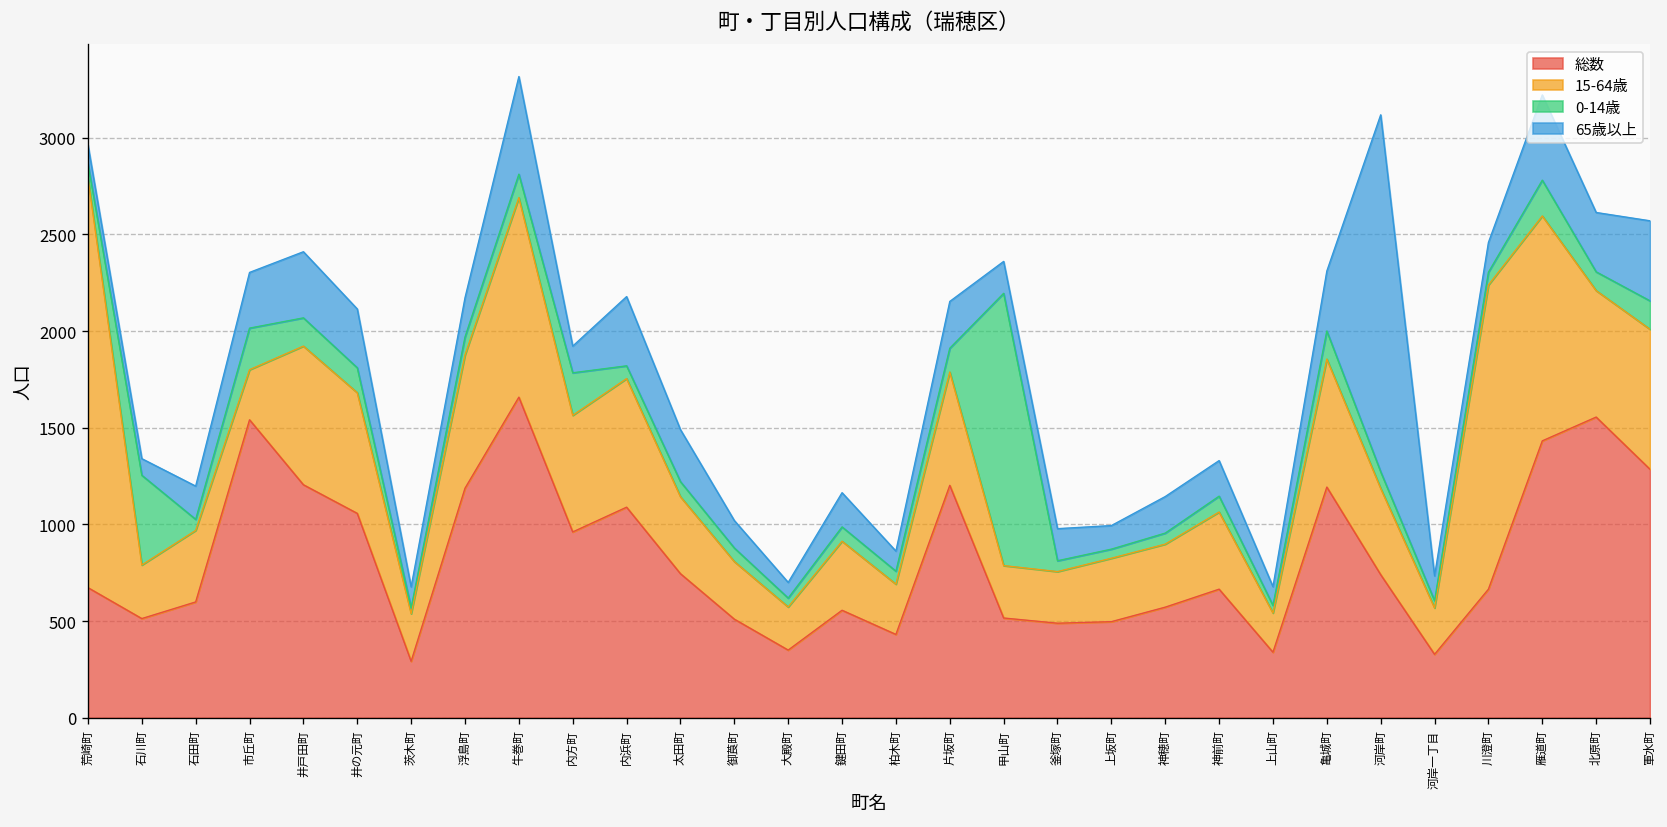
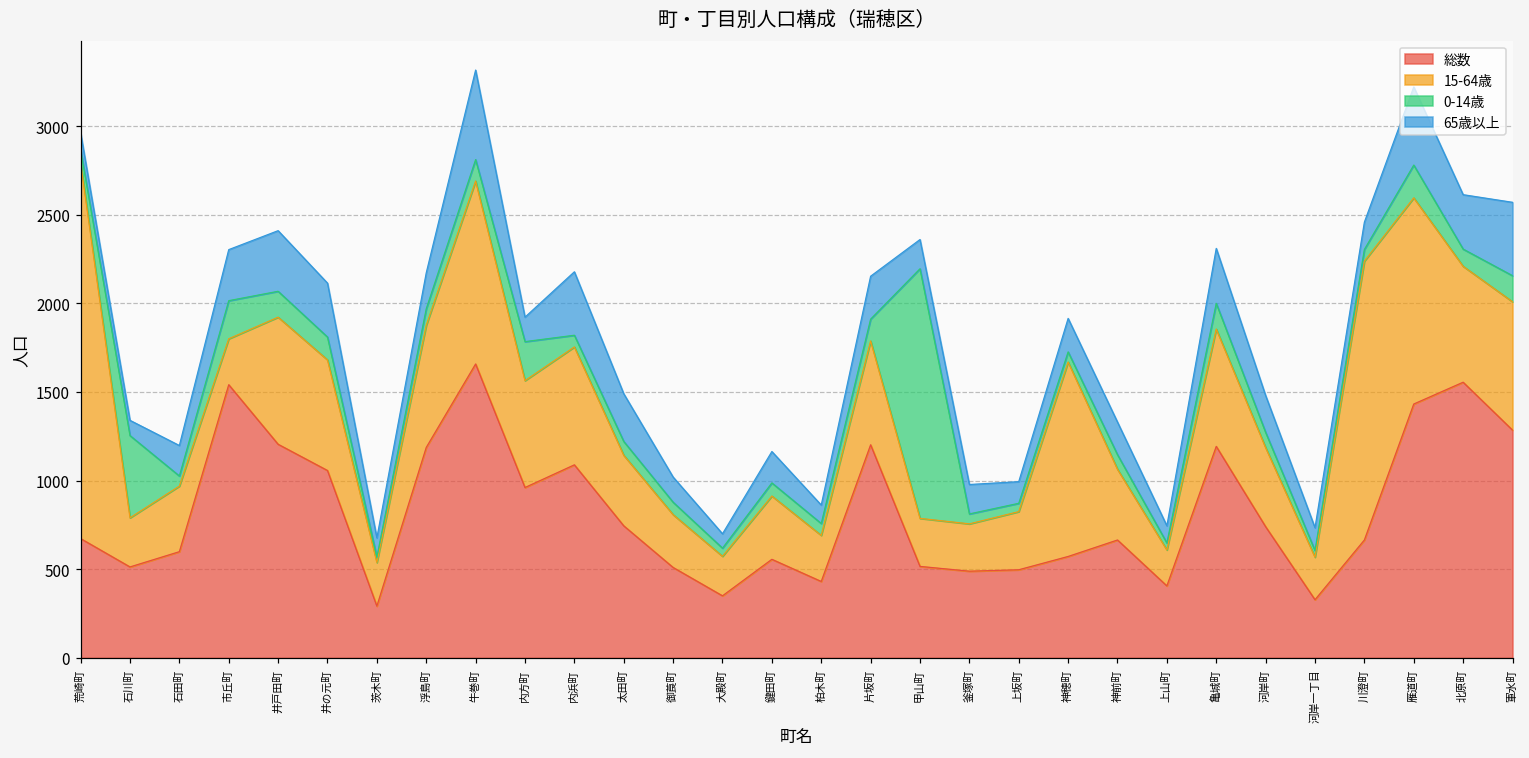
  {
    "総数": {
      "荒崎町": 670,
      "石川町": 510,
      "石田町": 600,
      "市丘町": 1540,
      "井戸田町": 1210,
      "井の元町": 1060,
      "茨木町": 290,
      "浮島町": 1190,
      "牛巻町": 1660,
      "内方町": 960,
      "内浜町": 1090,
      "太田町": 750,
      "御莨町": 510,
      "大殿町": 350,
      "鍵田町": 560,
      "柏木町": 430,
      "片坂町": 1200,
      "甲山町": 520,
      "釜塚町": 490,
      "上坂町": 500,
      "神穂町": 570,
      "神前町": 670,
-     "上山町": 340,
+     "上山町": 410,
      "亀城町": 1190,
      "河岸町": 740,
      "河岸一丁目": 330,
      "川澄町": 670,
      "雁道町": 1430,
      "北原町": 1560,
      "軍水町": 1290
    },
    "15-64歳": {
      "荒崎町": 2120,
      "石川町": 280,
      "石田町": 370,
      "市丘町": 260,
      "井戸田町": 720,
      "井の元町": 620,
      "茨木町": 250,
      "浮島町": 690,
      "牛巻町": 1030,
      "内方町": 600,
      "内浜町": 670,
      "太田町": 400,
      "御莨町": 300,
      "大殿町": 220,
      "鍵田町": 360,
      "柏木町": 260,
      "片坂町": 590,
      "甲山町": 270,
      "釜塚町": 270,
      "上坂町": 330,
-     "神穂町": 330,
+     "神穂町": 1100,
      "神前町": 400,
      "上山町": 200,
      "亀城町": 660,
      "河岸町": 450,
      "河岸一丁目": 240,
      "川澄町": 1570,
      "雁道町": 1160,
      "北原町": 650,
      "軍水町": 720
    },
    "0-14歳": {
      "荒崎町": 70,
      "石川町": 460,
      "石田町": 60,
      "市丘町": 220,
      "井戸田町": 150,
      "井の元町": 130,
      "茨木町": 30,
      "浮島町": 90,
      "牛巻町": 120,
      "内方町": 220,
      "内浜町": 70,
      "太田町": 80,
      "御莨町": 70,
      "大殿町": 50,
      "鍵田町": 70,
      "柏木町": 70,
      "片坂町": 120,
      "甲山町": 1410,
      "釜塚町": 60,
      "上坂町": 50,
      "神穂町": 60,
      "神前町": 80,
      "上山町": 40,
      "亀城町": 150,
      "河岸町": 90,
      "河岸一丁目": 40,
      "川澄町": 70,
      "雁道町": 190,
      "北原町": 100,
      "軍水町": 150
    },
    "65歳以上": {
      "荒崎町": 100,
      "石川町": 90,
      "石田町": 170,
      "市丘町": 290,
      "井戸田町": 340,
      "井の元町": 300,
      "茨木町": 110,
      "浮島町": 200,
      "牛巻町": 510,
      "内方町": 140,
      "内浜町": 360,
      "太田町": 270,
      "御莨町": 140,
      "大殿町": 80,
      "鍵田町": 180,
      "柏木町": 100,
      "片坂町": 240,
      "甲山町": 170,
      "釜塚町": 170,
      "上坂町": 120,
      "神穂町": 190,
      "神前町": 180,
      "上山町": 100,
      "亀城町": 310,
-     "河岸町": 1850,
+     "河岸町": 210,
      "河岸一丁目": 130,
      "川澄町": 150,
      "北原町": 310,
      "軍水町": 410
    }
  }
